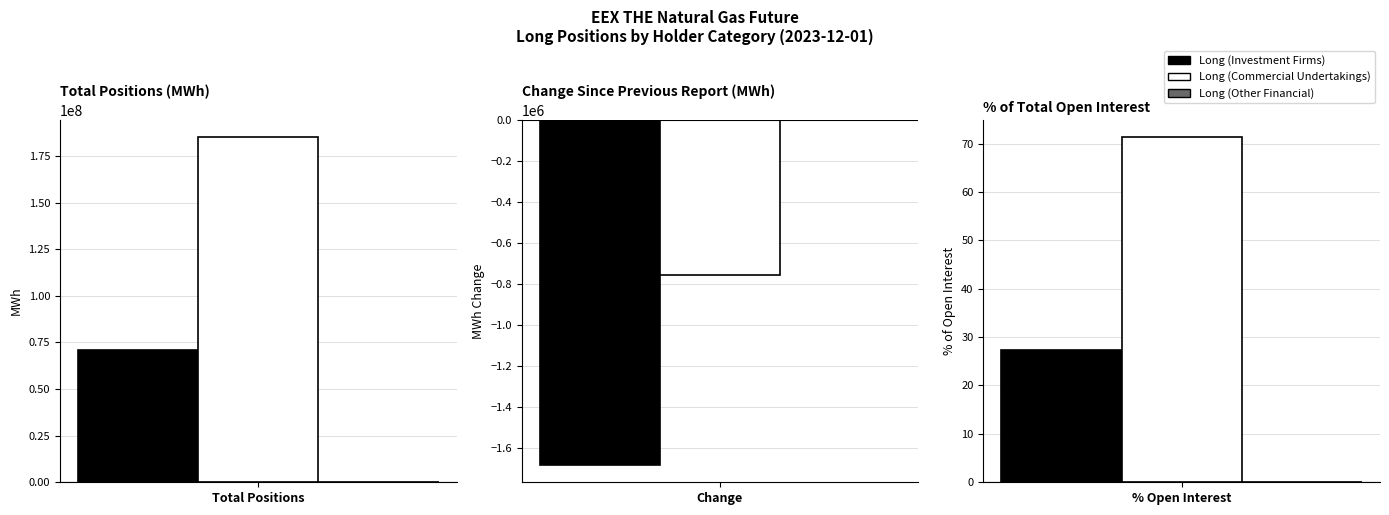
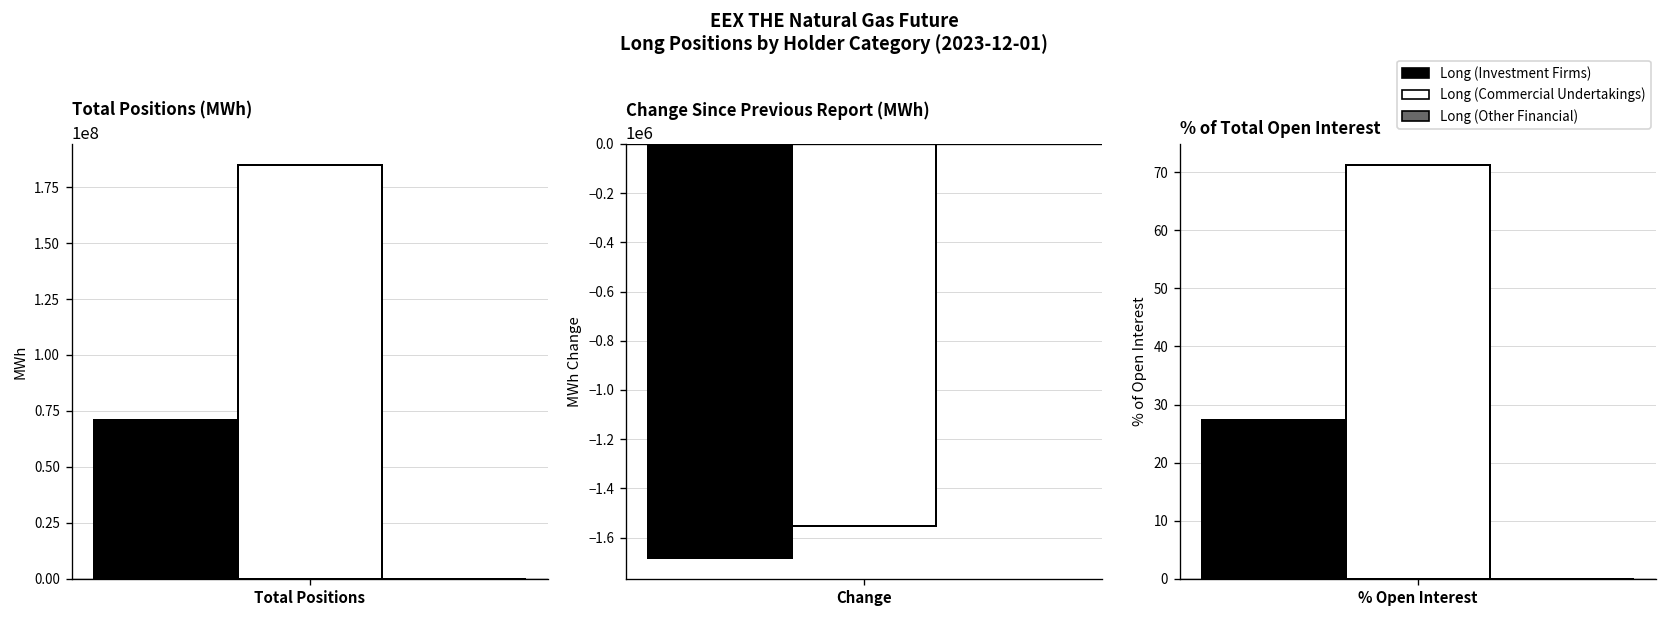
  {
    "Total Positions (MWh)": {
      "Total Positions": 185000000
    },
    "Change Since Previous Report (MWh)": {
-     "Change": -750000
+     "Change": -1550000
    },
    "% of Total Open Interest": {
      "% Open Interest": 71
    }
  }
